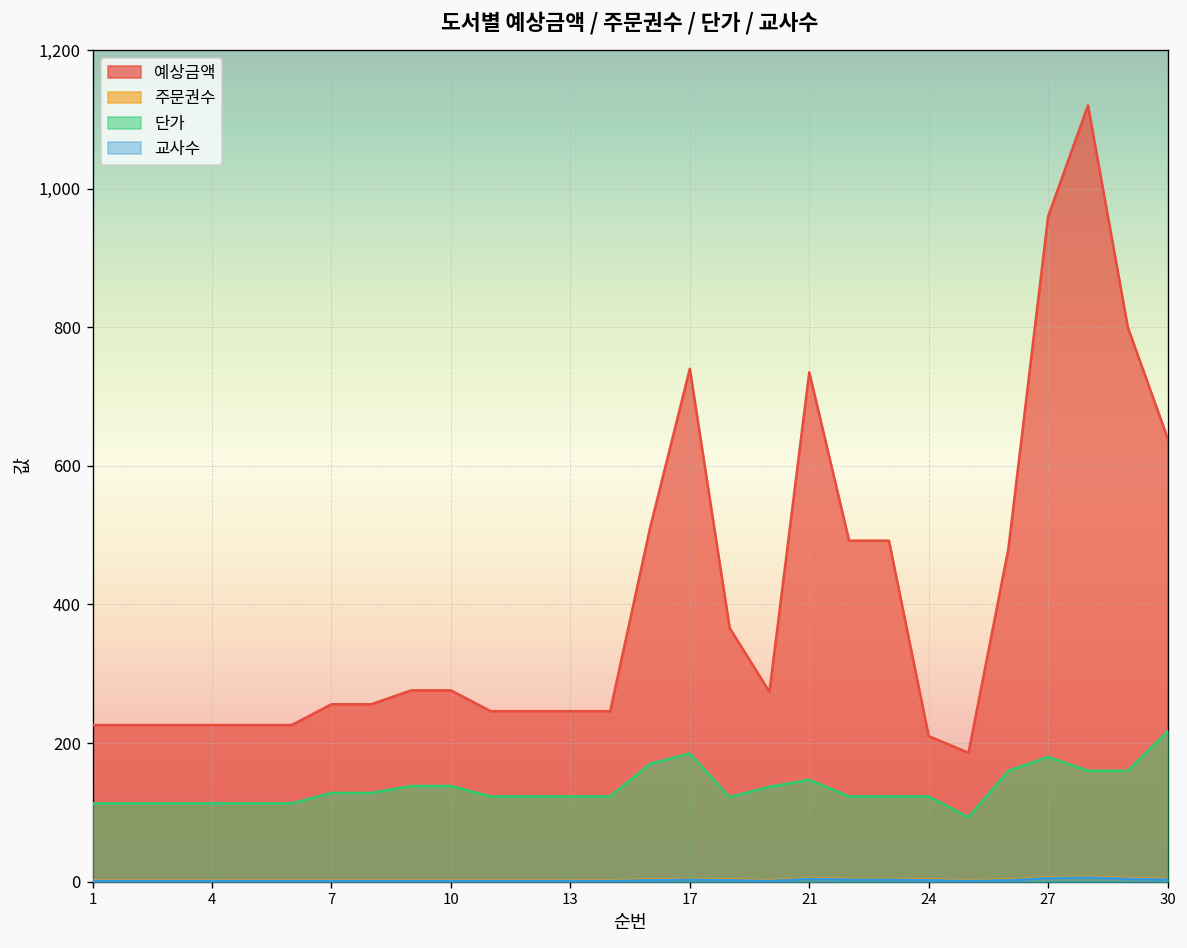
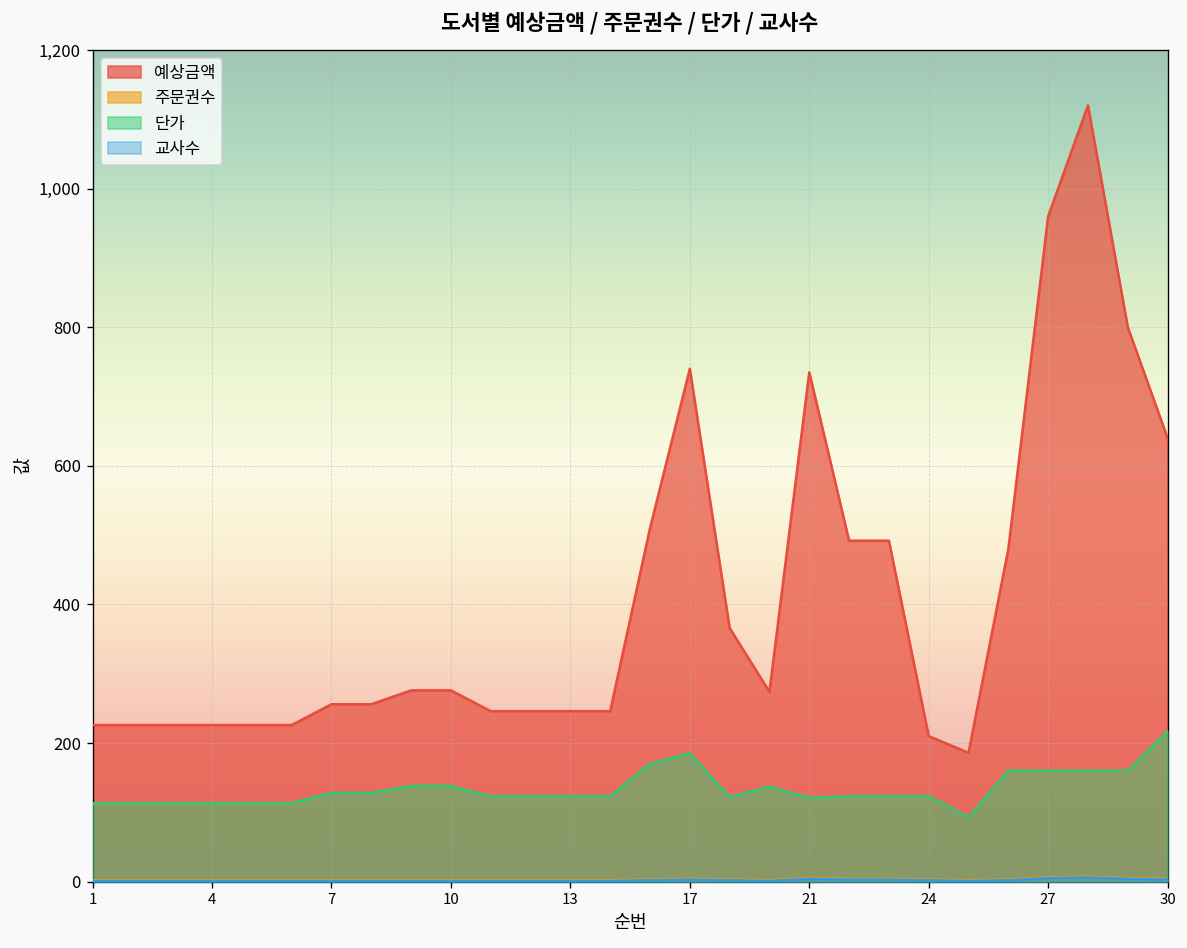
  {
    "예상금액": {
      "21": 740,
      "24": 210,
      "27": 960,
      "30": 640
    },
    "단가": {
-     "21": 150,
+     "21": 120,
      "24": 120,
-     "27": 180,
+     "27": 160,
      "30": 220
    }
  }
